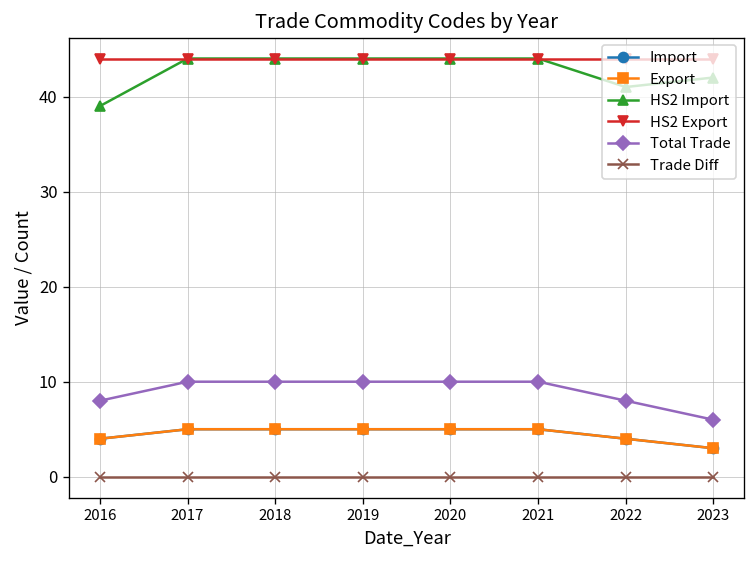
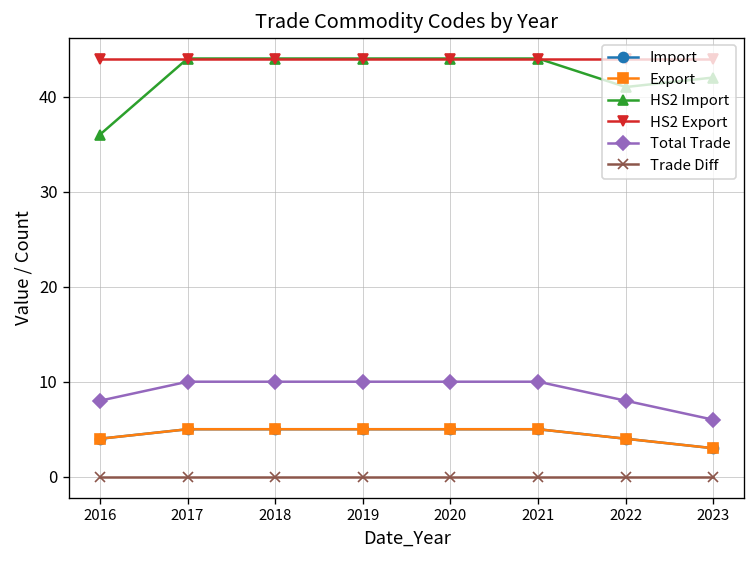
  {
    "Export": {
      "2016": 4,
      "2017": 5,
      "2018": 5,
      "2019": 5,
      "2020": 5,
      "2021": 5,
      "2022": 4,
      "2023": 3
    },
    "HS2 Import": {
-     "2016": 39
+     "2016": 36
    },
    "HS2 Export": {
      "2016": 44
    },
    "Total Trade": {
      "2016": 8,
      "2017": 10,
      "2018": 10,
      "2019": 10,
      "2020": 10,
      "2021": 10,
      "2022": 8,
      "2023": 6
    },
    "Trade Diff": {
      "2016": 0,
      "2017": 0,
      "2018": 0,
      "2019": 0,
      "2020": 0,
      "2021": 0,
      "2022": 0,
      "2023": 0
    }
  }
